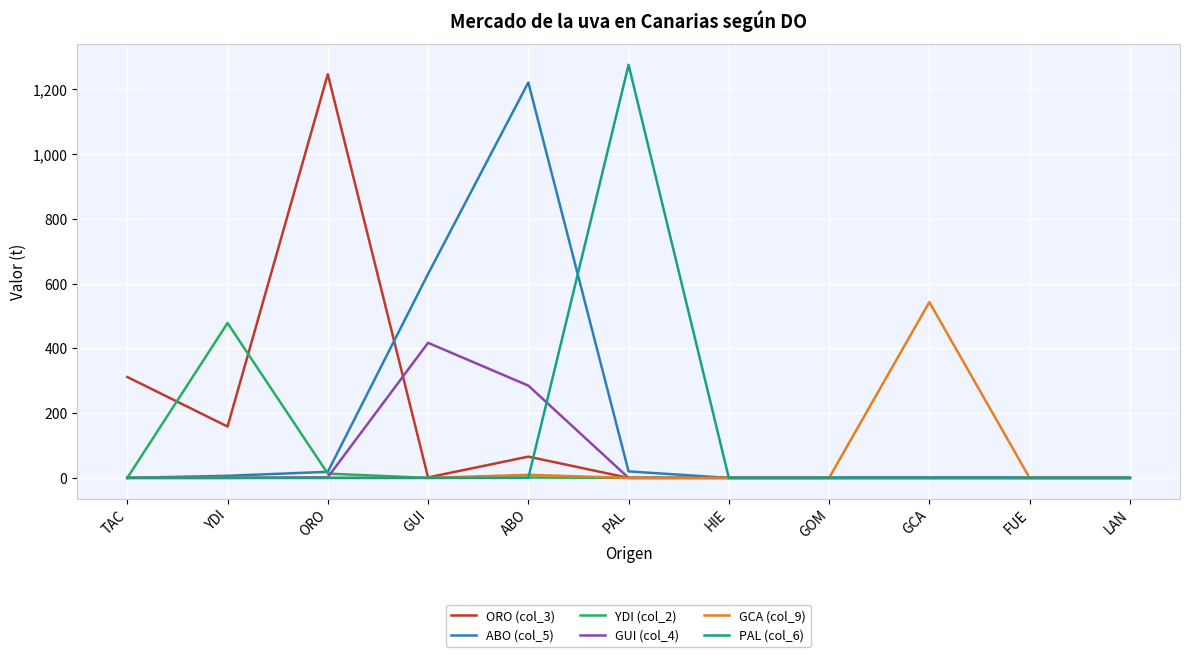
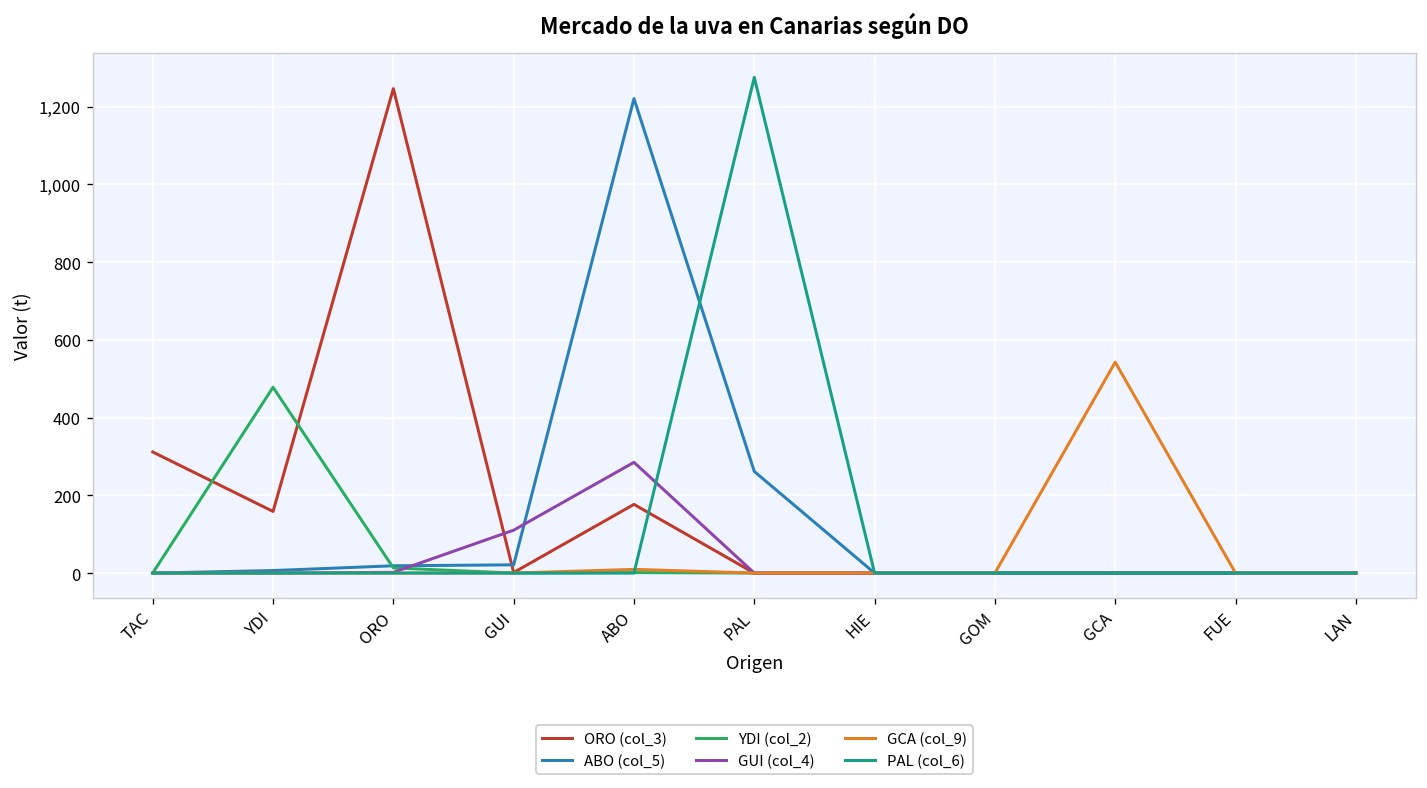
  {
    "ORO (col_3)": {
      "TAC": "310",
      "YDI": "160",
      "ORO": "1,250",
-     "ABO": "70"
+     "ABO": "180"
    },
    "ABO (col_5)": {
-     "GUI": "630",
+     "GUI": "20",
      "ABO": "1,220",
-     "PAL": "20"
+     "PAL": "260"
    },
    "GUI (col_4)": {
-     "GUI": "420",
+     "GUI": "110",
      "ABO": "280"
    },
    "GCA (col_9)": {
      "ABO": "10",
      "GCA": "540"
    }
  }
